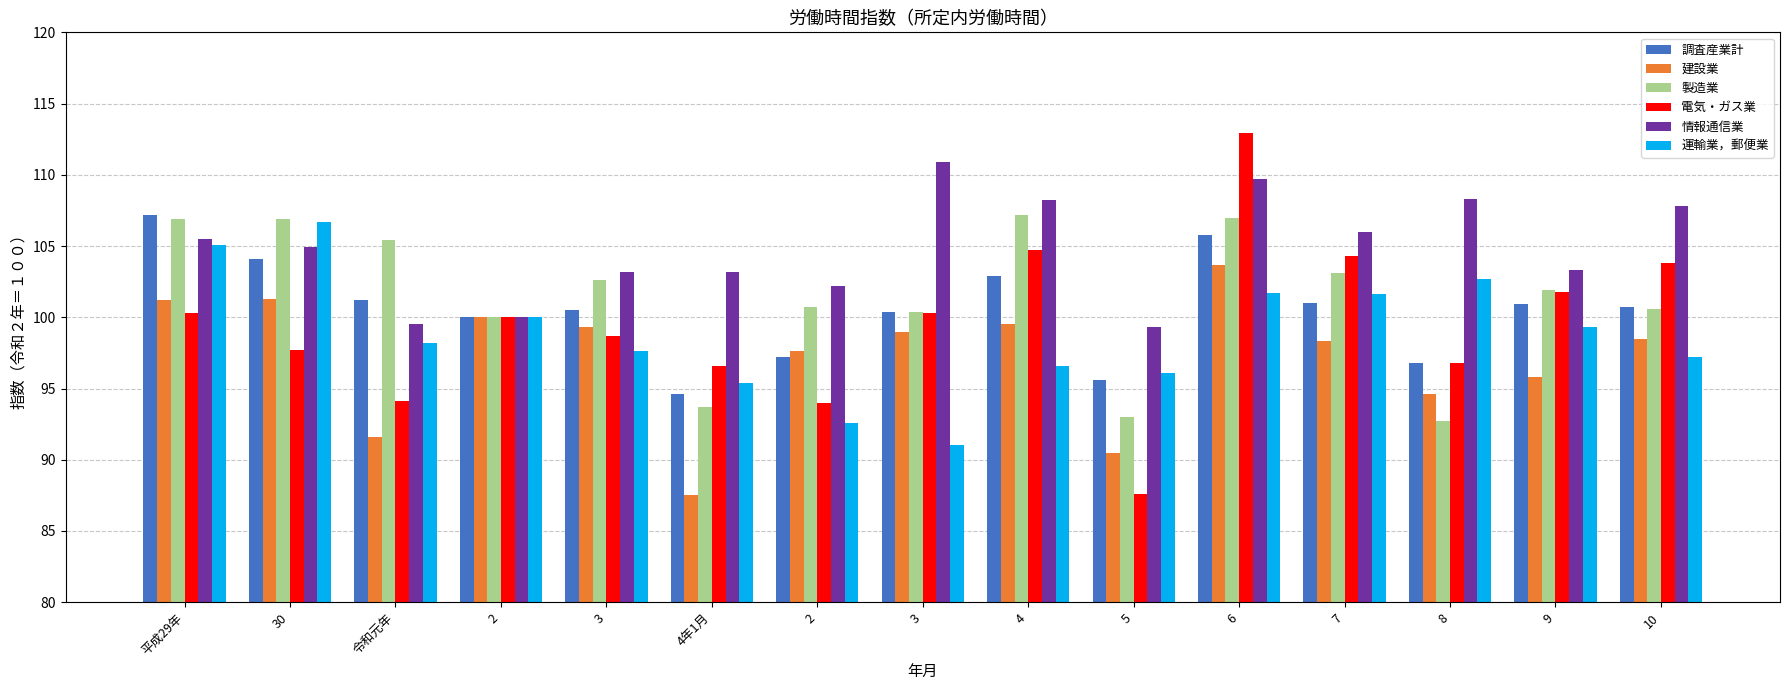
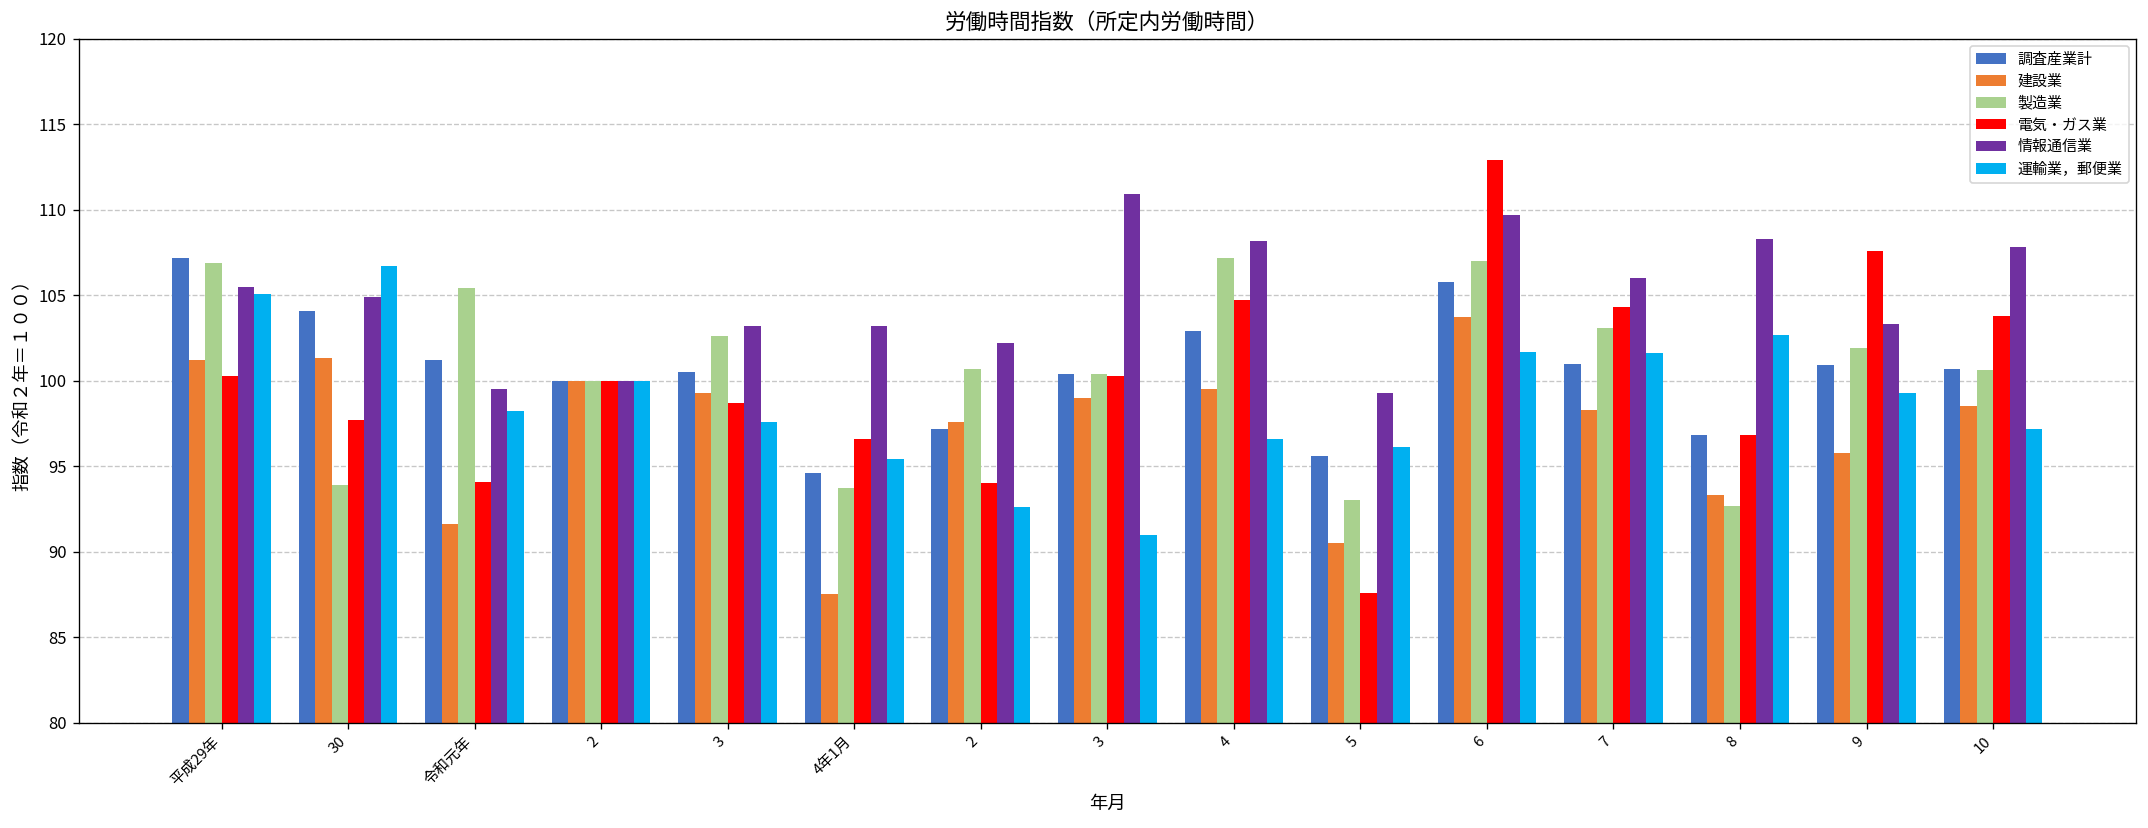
  {
    "調査産業計": {
      "平成29年": 107.2,
      "30": 104.1,
      "令和元年": 101.2,
      "4年1月": 94.6,
      "4": 102.9,
      "5": 95.6,
      "6": 105.8,
      "7": 101.0,
      "8": 96.8,
      "9": 100.9,
      "10": 100.7
    },
    "建設業": {
      "平成29年": 101.2,
      "30": 101.3,
      "令和元年": 91.6,
      "4年1月": 87.5,
      "4": 99.5,
      "5": 90.5,
      "6": 103.7,
      "7": 98.3,
-     "8": 94.6,
+     "8": 93.3,
      "9": 95.8,
      "10": 98.5
    },
    "製造業": {
      "平成29年": 106.9,
-     "30": 106.9,
+     "30": 93.9,
      "令和元年": 105.4,
      "4年1月": 93.7,
      "4": 107.2,
      "5": 93.0,
      "6": 107.0,
      "7": 103.1,
      "8": 92.7,
      "9": 101.9,
      "10": 100.6
    },
    "電気・ガス業": {
      "平成29年": 100.3,
      "30": 97.7,
      "令和元年": 94.1,
      "4年1月": 96.6,
      "4": 104.7,
      "5": 87.6,
      "6": 112.9,
      "7": 104.3,
      "8": 96.8,
-     "9": 101.8,
+     "9": 107.6,
      "10": 103.8
    },
    "情報通信業": {
      "平成29年": 105.5,
      "30": 104.9,
      "令和元年": 99.5,
      "4年1月": 103.2,
      "4": 108.2,
      "5": 99.3,
      "6": 109.7,
      "7": 106.0,
      "8": 108.3,
      "9": 103.3,
      "10": 107.8
    },
    "運輸業，郵便業": {
      "平成29年": 105.1,
      "30": 106.7,
      "令和元年": 98.2,
      "4年1月": 95.4,
      "4": 96.6,
      "5": 96.1,
      "6": 101.7,
      "7": 101.6,
      "8": 102.7,
      "9": 99.3,
      "10": 97.2
    }
  }
